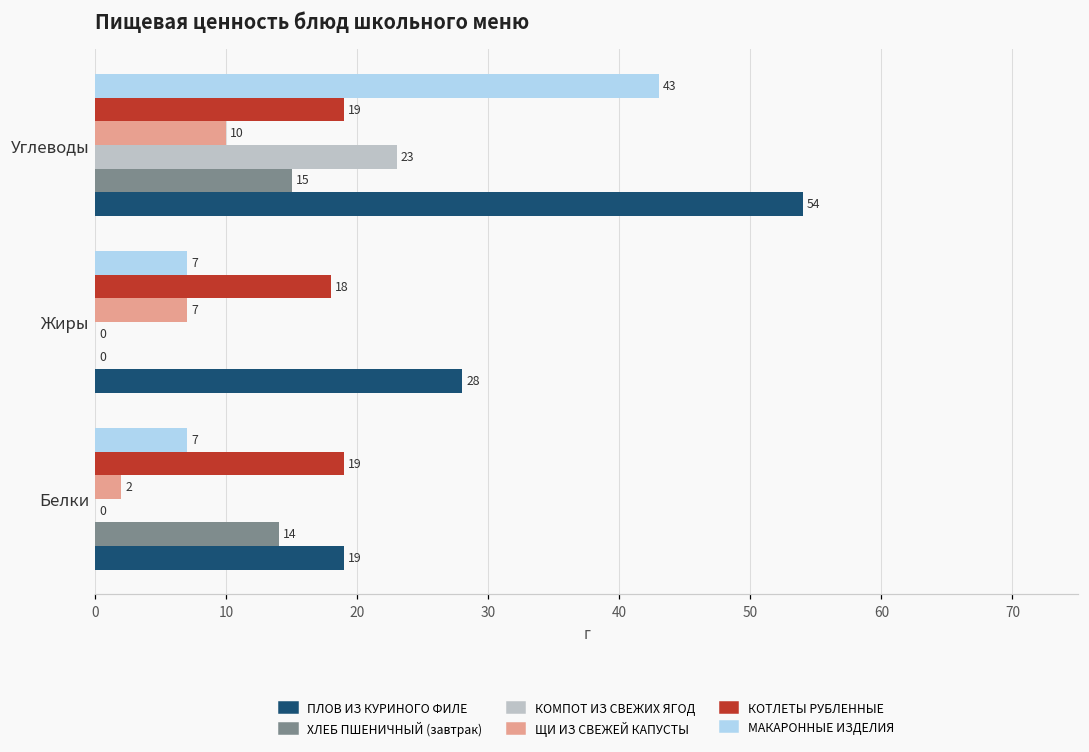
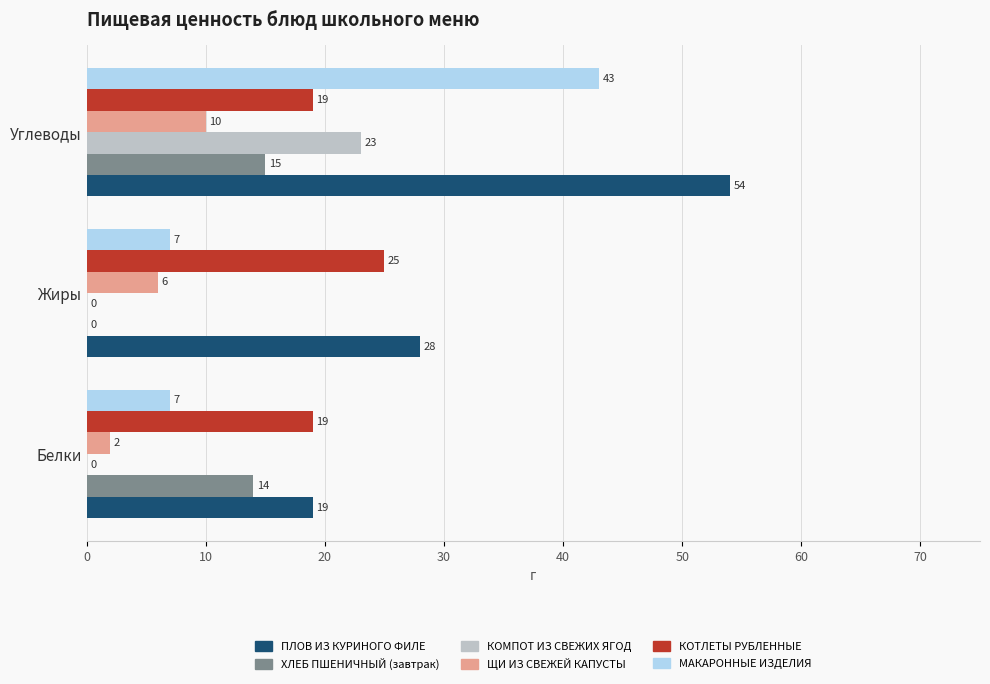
  {
    "ПЛОВ ИЗ КУРИНОГО ФИЛЕ": {
      "Углеводы": 54,
      "Жиры": 28,
      "Белки": 19
    },
    "ХЛЕБ ПШЕНИЧНЫЙ (завтрак)": {
      "Углеводы": 15,
      "Жиры": 0,
      "Белки": 14
    },
    "ЩИ ИЗ СВЕЖЕЙ КАПУСТЫ": {
      "Углеводы": 10,
-     "Жиры": 7,
+     "Жиры": 6,
      "Белки": 2
    },
    "КОТЛЕТЫ РУБЛЕННЫЕ": {
      "Углеводы": 19,
-     "Жиры": 18,
+     "Жиры": 25,
      "Белки": 19
    }
  }
